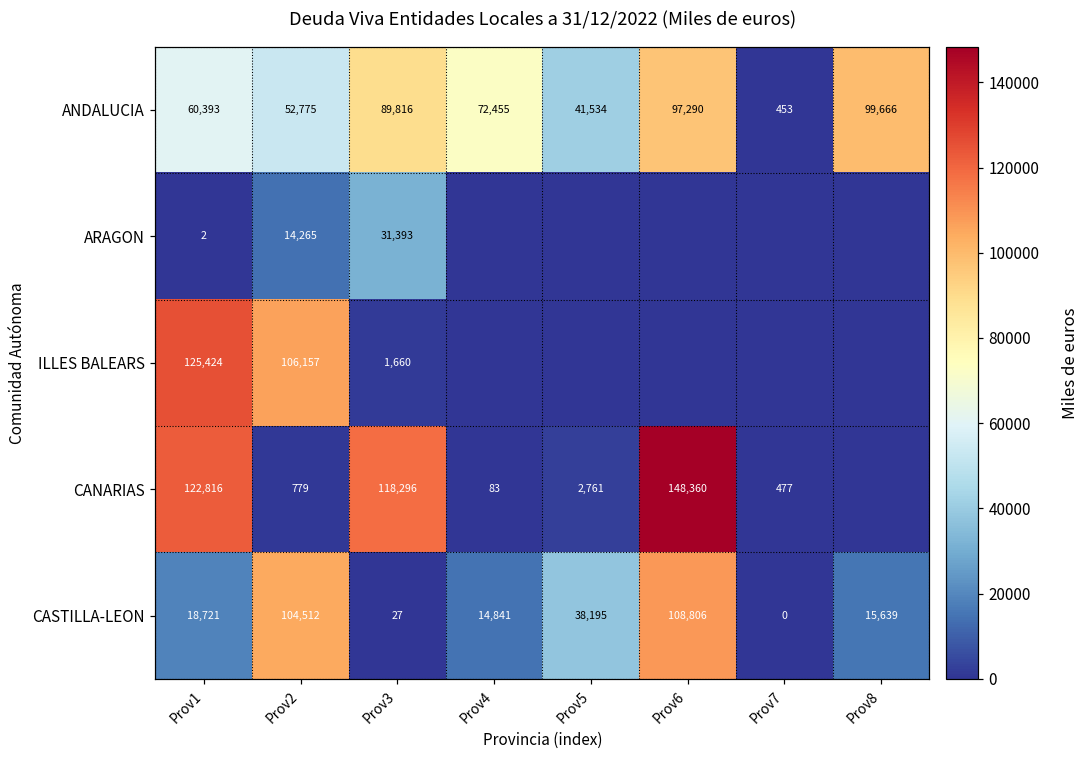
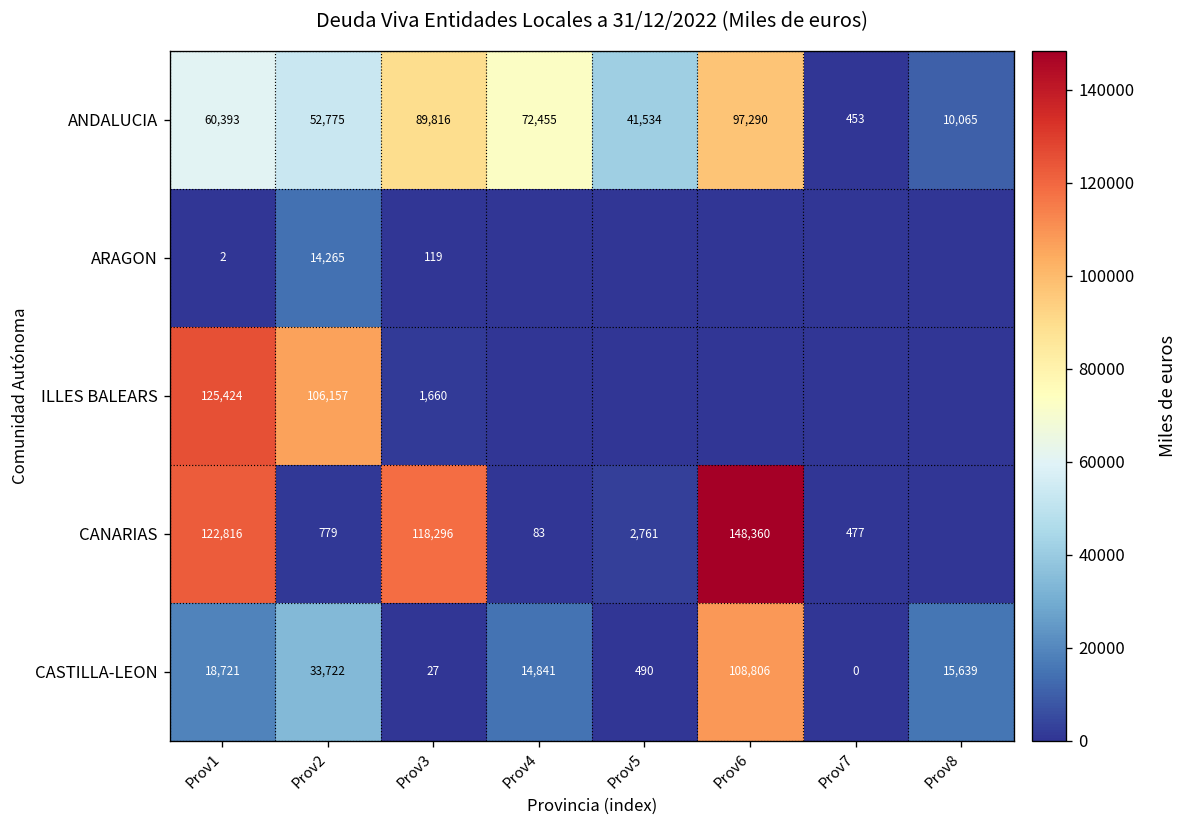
  {
    "ANDALUCIA": {
      "Prov1": "60,393",
      "Prov2": "52,775",
      "Prov3": "89,816",
      "Prov4": "72,455",
      "Prov5": "41,534",
      "Prov6": "97,290",
      "Prov7": "453",
-     "Prov8": "99,666"
+     "Prov8": "10,065"
    },
    "ARAGON": {
      "Prov1": "2",
      "Prov2": "14,265",
-     "Prov3": "31,393"
+     "Prov3": "119"
    },
    "ILLES BALEARS": {
      "Prov1": "125,424",
      "Prov2": "106,157",
      "Prov3": "1,660"
    },
    "CANARIAS": {
      "Prov1": "122,816",
      "Prov2": "779",
      "Prov3": "118,296",
      "Prov4": "83",
      "Prov5": "2,761",
      "Prov6": "148,360",
      "Prov7": "477"
    },
    "CASTILLA-LEON": {
      "Prov1": "18,721",
-     "Prov2": "104,512",
+     "Prov2": "33,722",
      "Prov3": "27",
      "Prov4": "14,841",
-     "Prov5": "38,195",
+     "Prov5": "490",
      "Prov6": "108,806",
      "Prov7": "0",
      "Prov8": "15,639"
    }
  }
